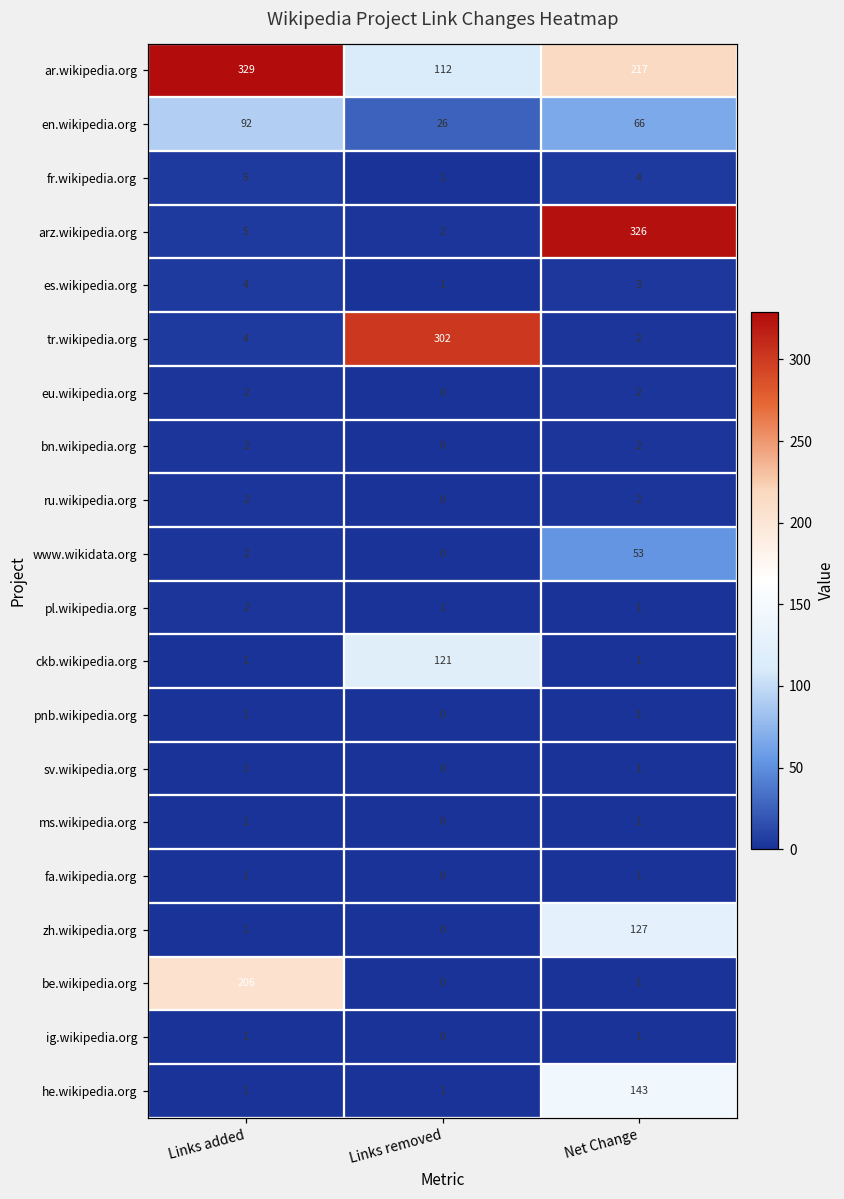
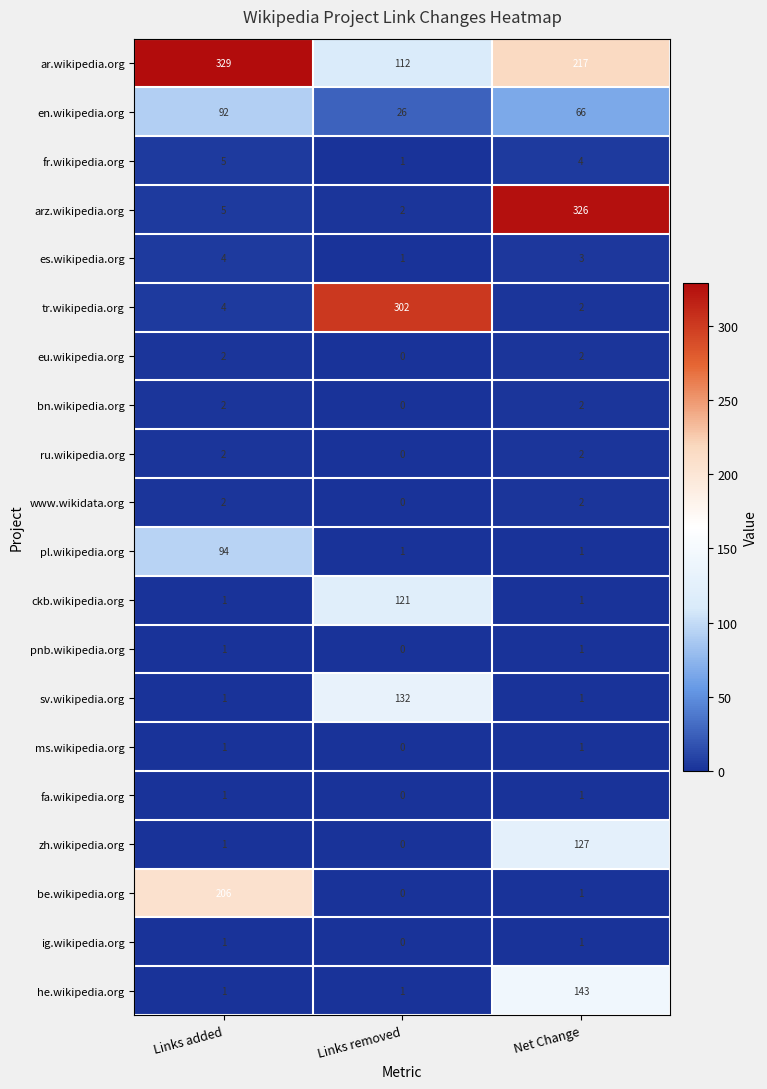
  {
    "ar.wikipedia.org": {
      "Links added": 329,
      "Links removed": 112,
      "Net Change": 217
    },
    "en.wikipedia.org": {
      "Links added": 92,
      "Links removed": 26,
      "Net Change": 66
    },
    "fr.wikipedia.org": {
      "Links added": 5,
      "Links removed": 1,
      "Net Change": 4
    },
    "arz.wikipedia.org": {
      "Links added": 5,
      "Links removed": 2,
      "Net Change": 326
    },
    "es.wikipedia.org": {
      "Links added": 4,
      "Links removed": 1,
      "Net Change": 3
    },
    "tr.wikipedia.org": {
      "Links added": 4,
      "Links removed": 302,
      "Net Change": 2
    },
    "eu.wikipedia.org": {
      "Links added": 2,
      "Links removed": 0,
      "Net Change": 2
    },
    "bn.wikipedia.org": {
      "Links added": 2,
      "Links removed": 0,
      "Net Change": 2
    },
    "ru.wikipedia.org": {
      "Links added": 2,
      "Links removed": 0,
      "Net Change": 2
    },
    "www.wikidata.org": {
      "Links added": 2,
      "Links removed": 0,
-     "Net Change": 53
+     "Net Change": 2
    },
    "pl.wikipedia.org": {
-     "Links added": 2,
+     "Links added": 94,
      "Links removed": 1,
      "Net Change": 1
    },
    "ckb.wikipedia.org": {
      "Links added": 1,
      "Links removed": 121,
      "Net Change": 1
    },
    "pnb.wikipedia.org": {
      "Links added": 1,
      "Links removed": 0,
      "Net Change": 1
    },
    "sv.wikipedia.org": {
      "Links added": 1,
-     "Links removed": 0,
+     "Links removed": 132,
      "Net Change": 1
    },
    "ms.wikipedia.org": {
      "Links added": 1,
      "Links removed": 0,
      "Net Change": 1
    },
    "fa.wikipedia.org": {
      "Links added": 1,
      "Links removed": 0,
      "Net Change": 1
    },
    "zh.wikipedia.org": {
      "Links added": 1,
      "Links removed": 0,
      "Net Change": 127
    },
    "be.wikipedia.org": {
      "Links added": 206,
      "Links removed": 0,
      "Net Change": 1
    },
    "ig.wikipedia.org": {
      "Links added": 1,
      "Links removed": 0,
      "Net Change": 1
    },
    "he.wikipedia.org": {
      "Links added": 1,
      "Links removed": 1,
      "Net Change": 143
    }
  }
